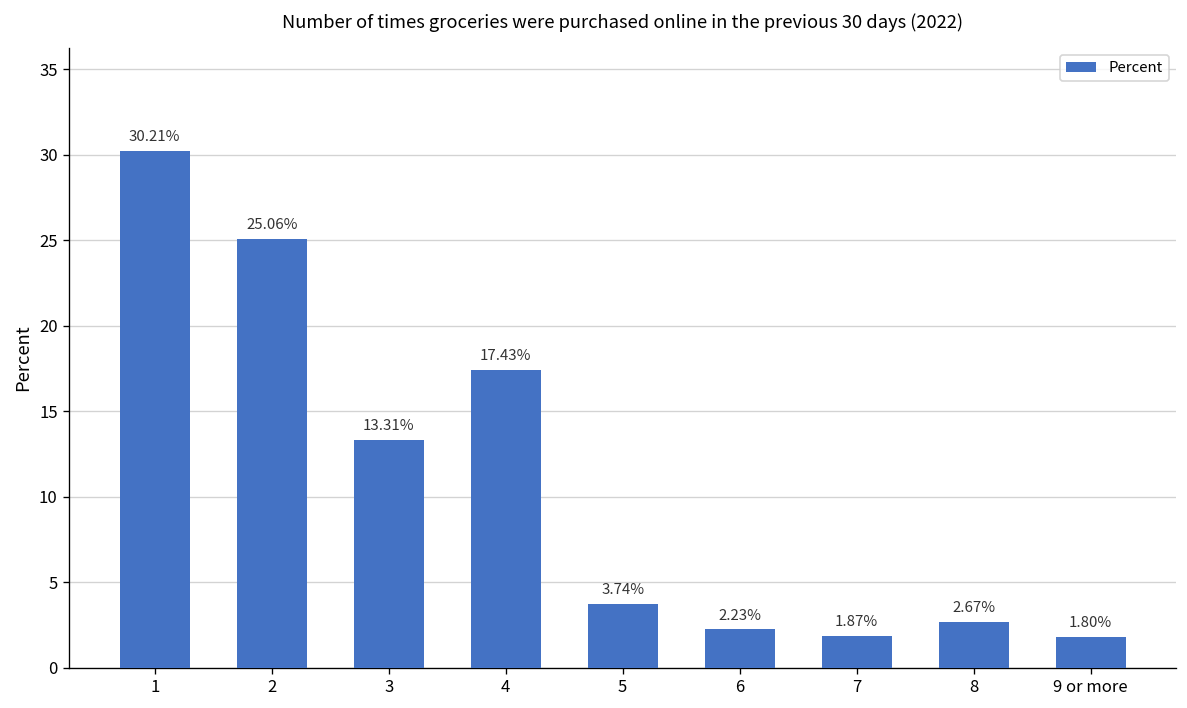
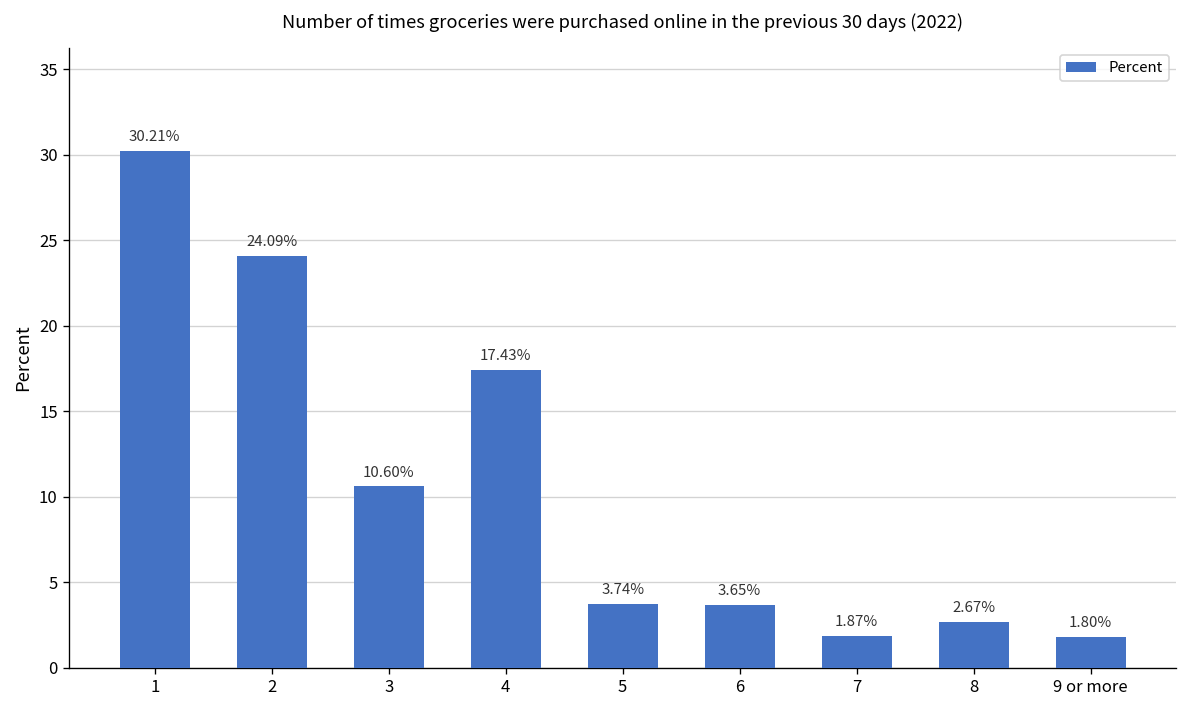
  {
    "1": "30.21%",
-   "2": "25.06%",
-   "3": "13.31%",
+   "2": "24.09%",
+   "3": "10.60%",
    "4": "17.43%",
    "5": "3.74%",
-   "6": "2.23%",
+   "6": "3.65%",
    "7": "1.87%",
    "8": "2.67%",
    "9 or more": "1.80%"
  }
